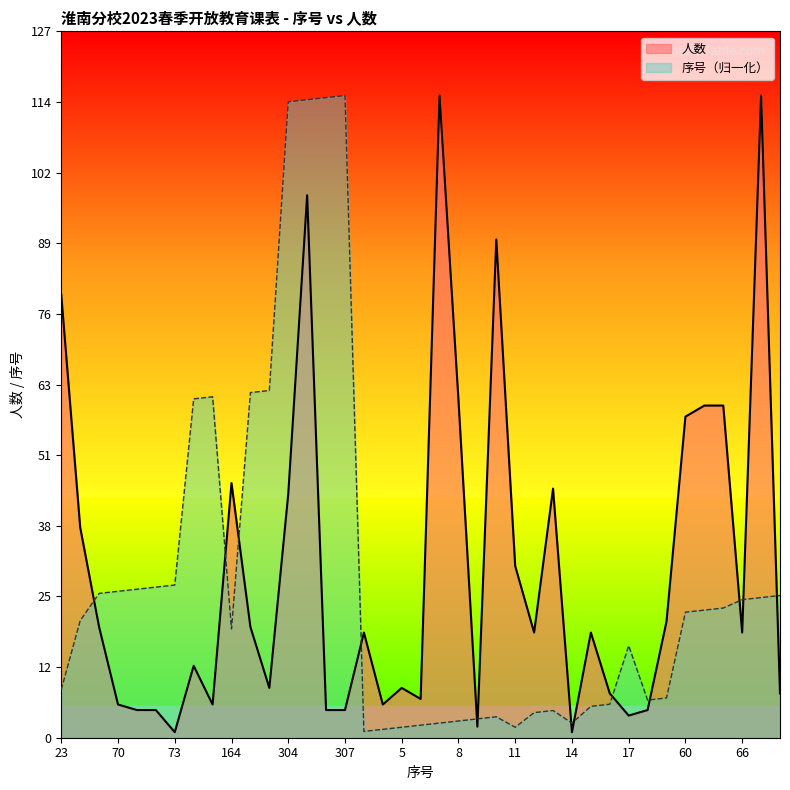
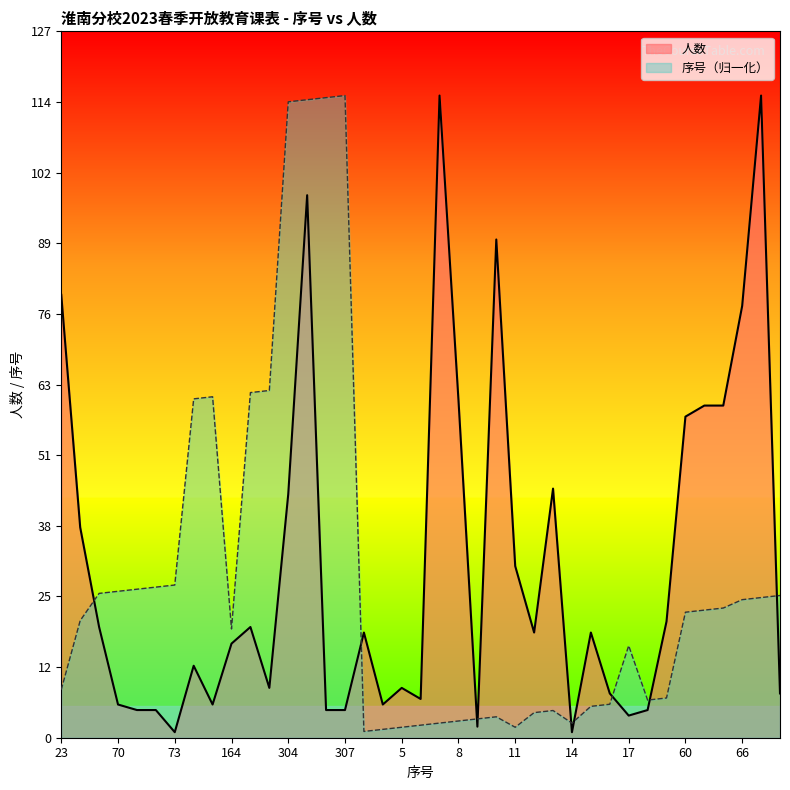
  {
    "人数": {
      "23": 80,
      "70": 6,
-     "164": 46,
+     "164": 17,
      "304": 44,
      "5": 9,
      "8": 61,
      "11": 31,
      "60": 58,
-     "66": 19
+     "66": 78
    },
    "序号（归一化）": {
      "23": 9,
      "70": 26,
      "73": 28,
      "164": 20,
      "304": 115,
      "307": 116,
      "17": 17,
      "60": 23,
      "66": 25
    }
  }
